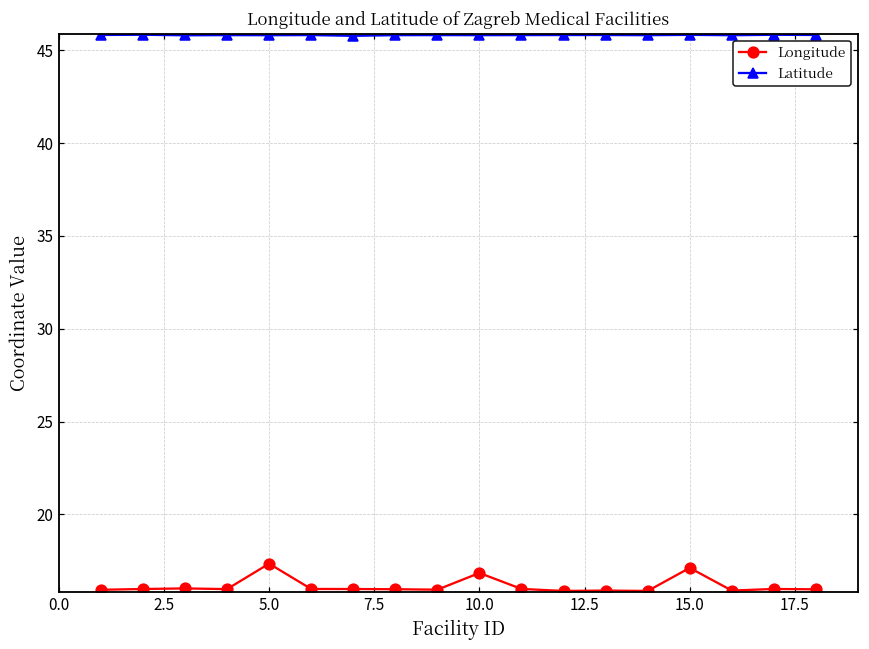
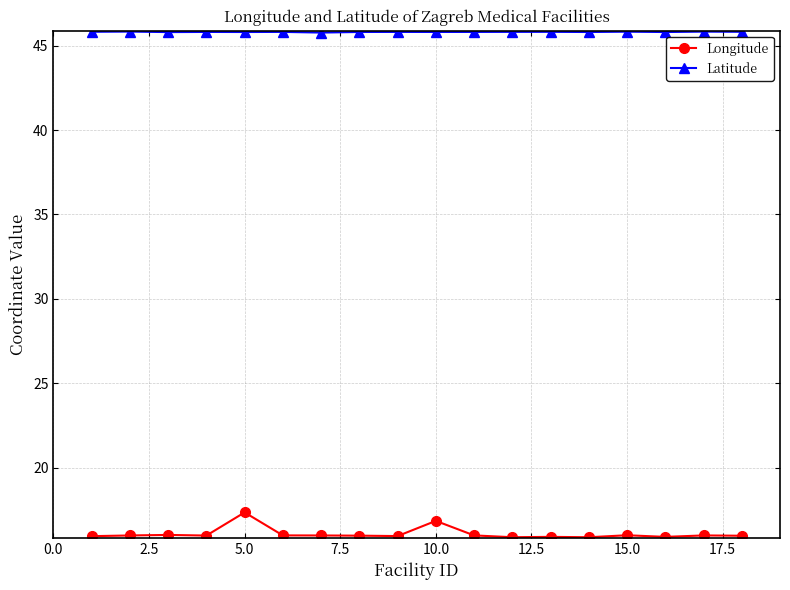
  {
    "Longitude": {
      "5.0": 17.3,
      "10.0": 16.8,
-     "15.0": 17.1
+     "15.0": 16.0
    },
    "Latitude": {
      "5.0": 45.8,
      "10.0": 45.8,
      "15.0": 45.8
    }
  }
